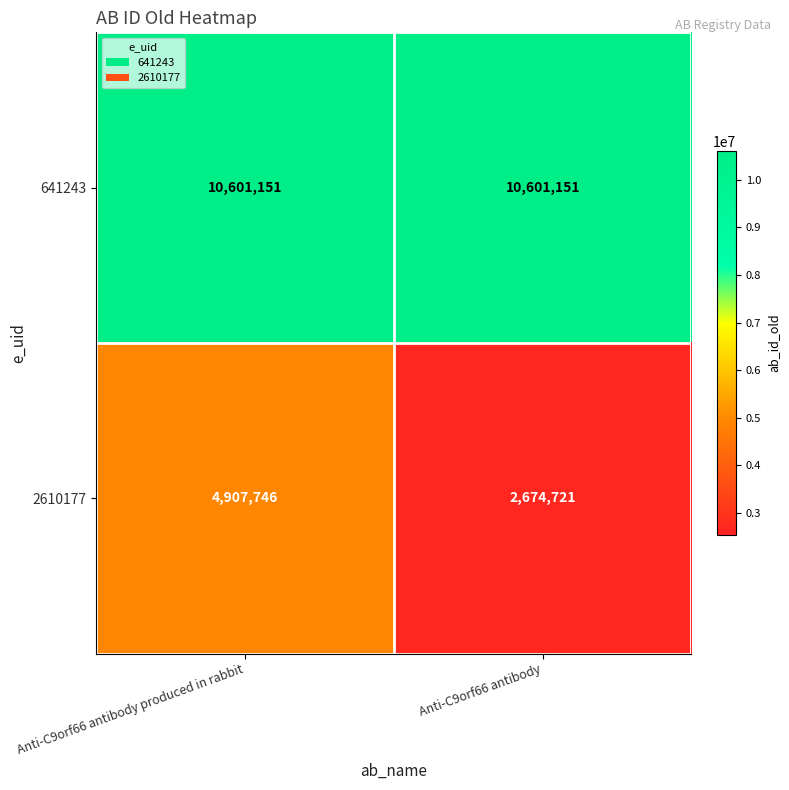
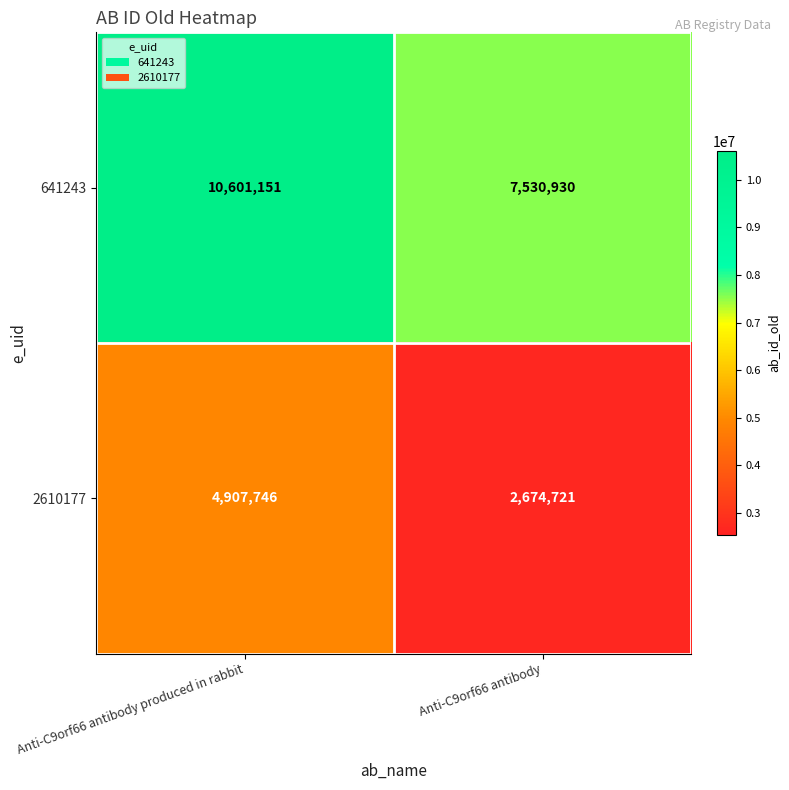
  {
    "641243": {
      "Anti-C9orf66 antibody produced in rabbit": "10,601,151",
-     "Anti-C9orf66 antibody": "10,601,151"
+     "Anti-C9orf66 antibody": "7,530,930"
    },
    "2610177": {
      "Anti-C9orf66 antibody produced in rabbit": "4,907,746",
      "Anti-C9orf66 antibody": "2,674,721"
    }
  }
